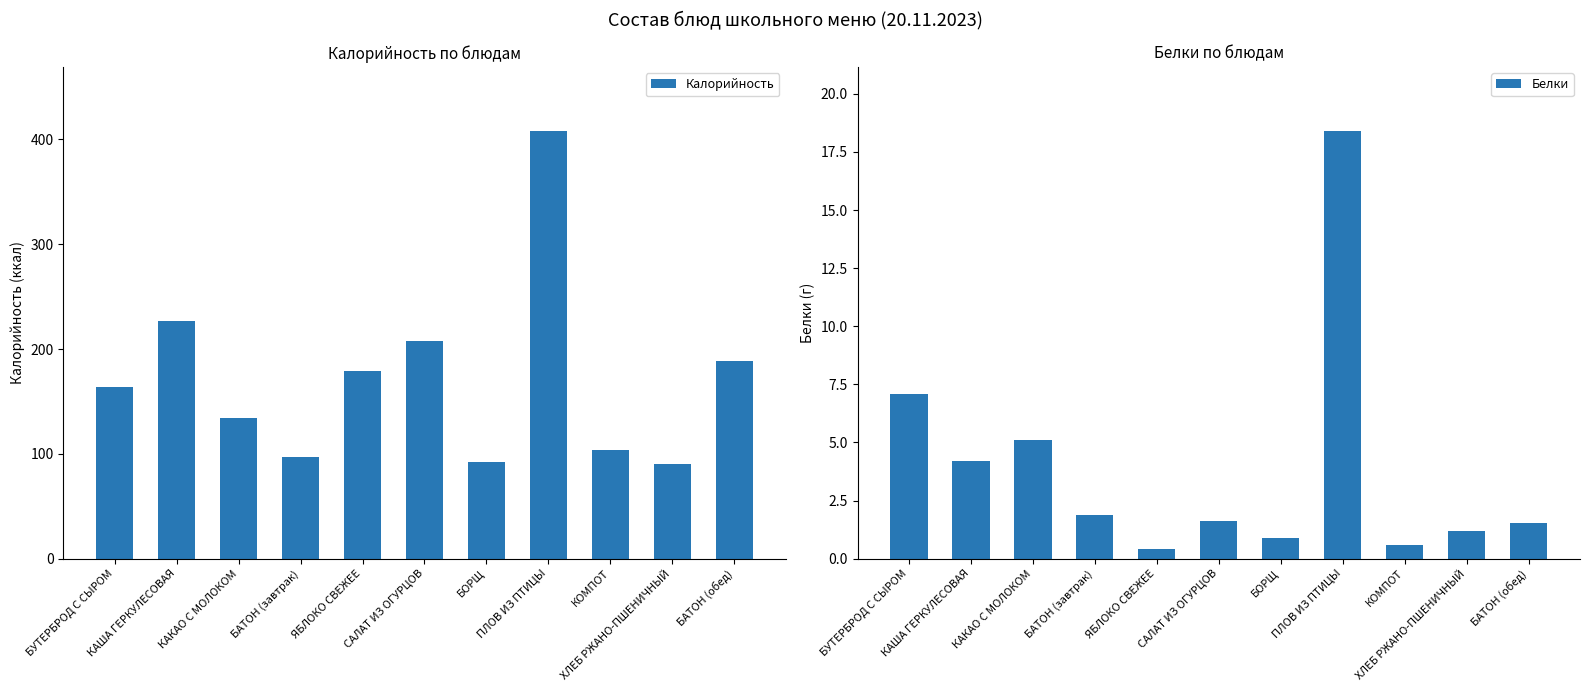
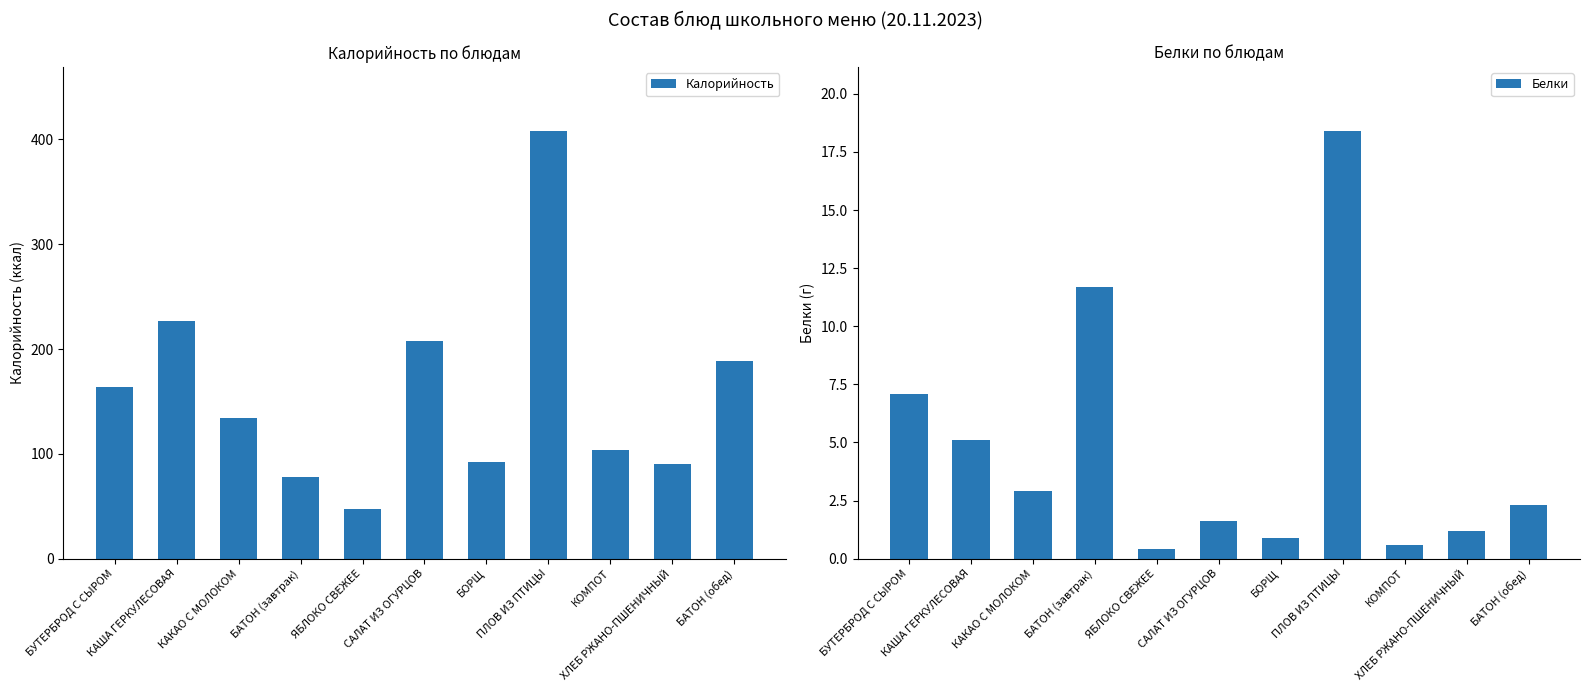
  {
    "Калорийность по блюдам": {
      "БУТЕРБРОД С СЫРОМ": 164,
      "КАША ГЕРКУЛЕСОВАЯ": 227,
      "КАКАО С МОЛОКОМ": 134,
-     "БАТОН (завтрак)": 97,
-     "ЯБЛОКО СВЕЖЕЕ": 179,
+     "БАТОН (завтрак)": 78,
+     "ЯБЛОКО СВЕЖЕЕ": 47,
      "САЛАТ ИЗ ОГУРЦОВ": 207,
      "БОРЩ": 93,
      "ПЛОВ ИЗ ПТИЦЫ": 408,
      "КОМПОТ": 104,
      "ХЛЕБ РЖАНО-ПШЕНИЧНЫЙ": 90,
      "БАТОН (обед)": 189
    },
    "Белки по блюдам": {
      "БУТЕРБРОД С СЫРОМ": 7.1,
-     "КАША ГЕРКУЛЕСОВАЯ": 4.2,
-     "КАКАО С МОЛОКОМ": 5.1,
-     "БАТОН (завтрак)": 1.9,
+     "КАША ГЕРКУЛЕСОВАЯ": 5.1,
+     "КАКАО С МОЛОКОМ": 2.9,
+     "БАТОН (завтрак)": 11.7,
      "ЯБЛОКО СВЕЖЕЕ": 0.4,
      "САЛАТ ИЗ ОГУРЦОВ": 1.6,
      "БОРЩ": 0.9,
      "ПЛОВ ИЗ ПТИЦЫ": 18.4,
      "КОМПОТ": 0.6,
      "ХЛЕБ РЖАНО-ПШЕНИЧНЫЙ": 1.2,
-     "БАТОН (обед)": 1.5
+     "БАТОН (обед)": 2.3
    }
  }
